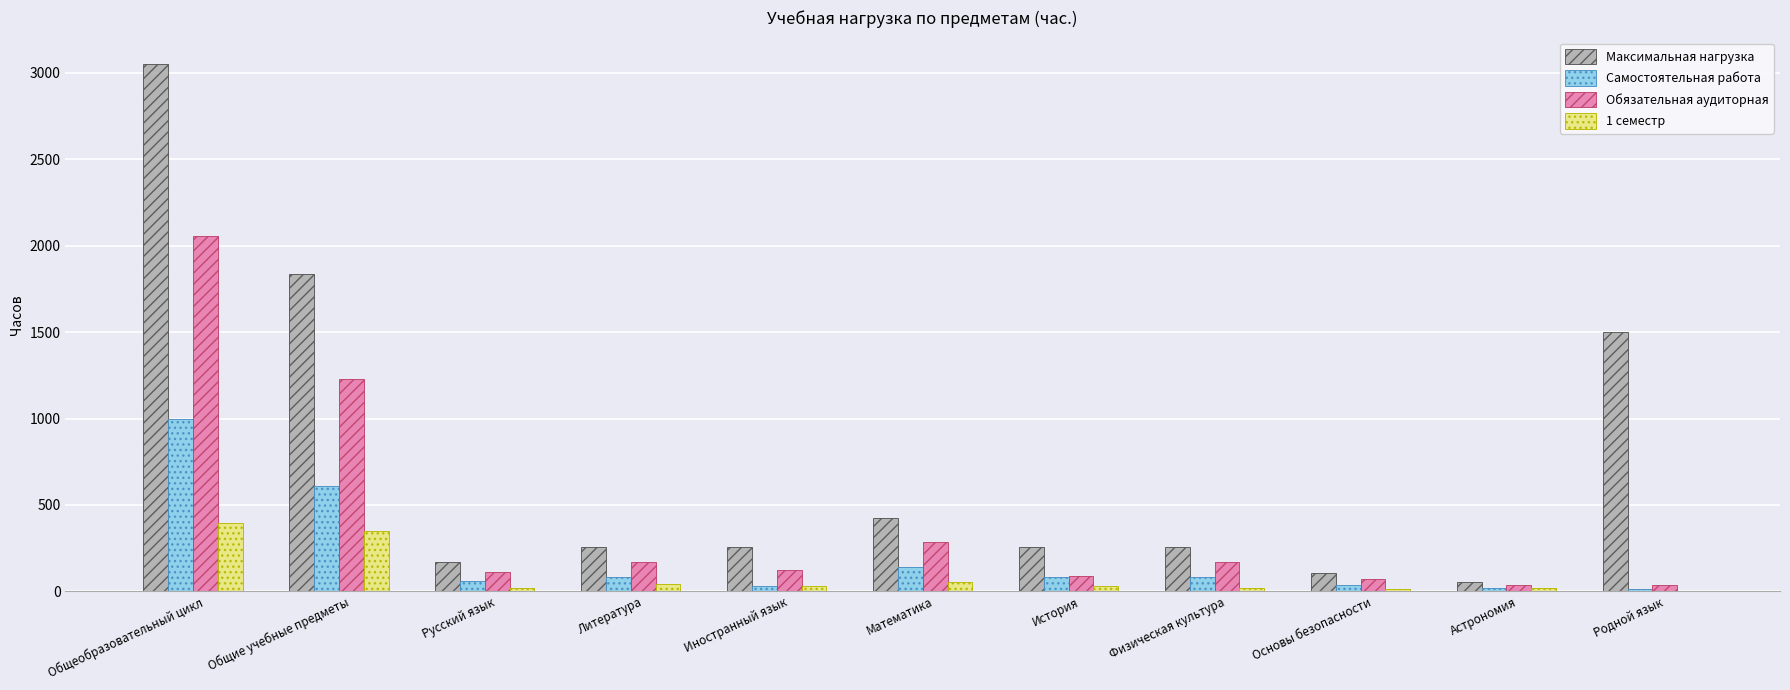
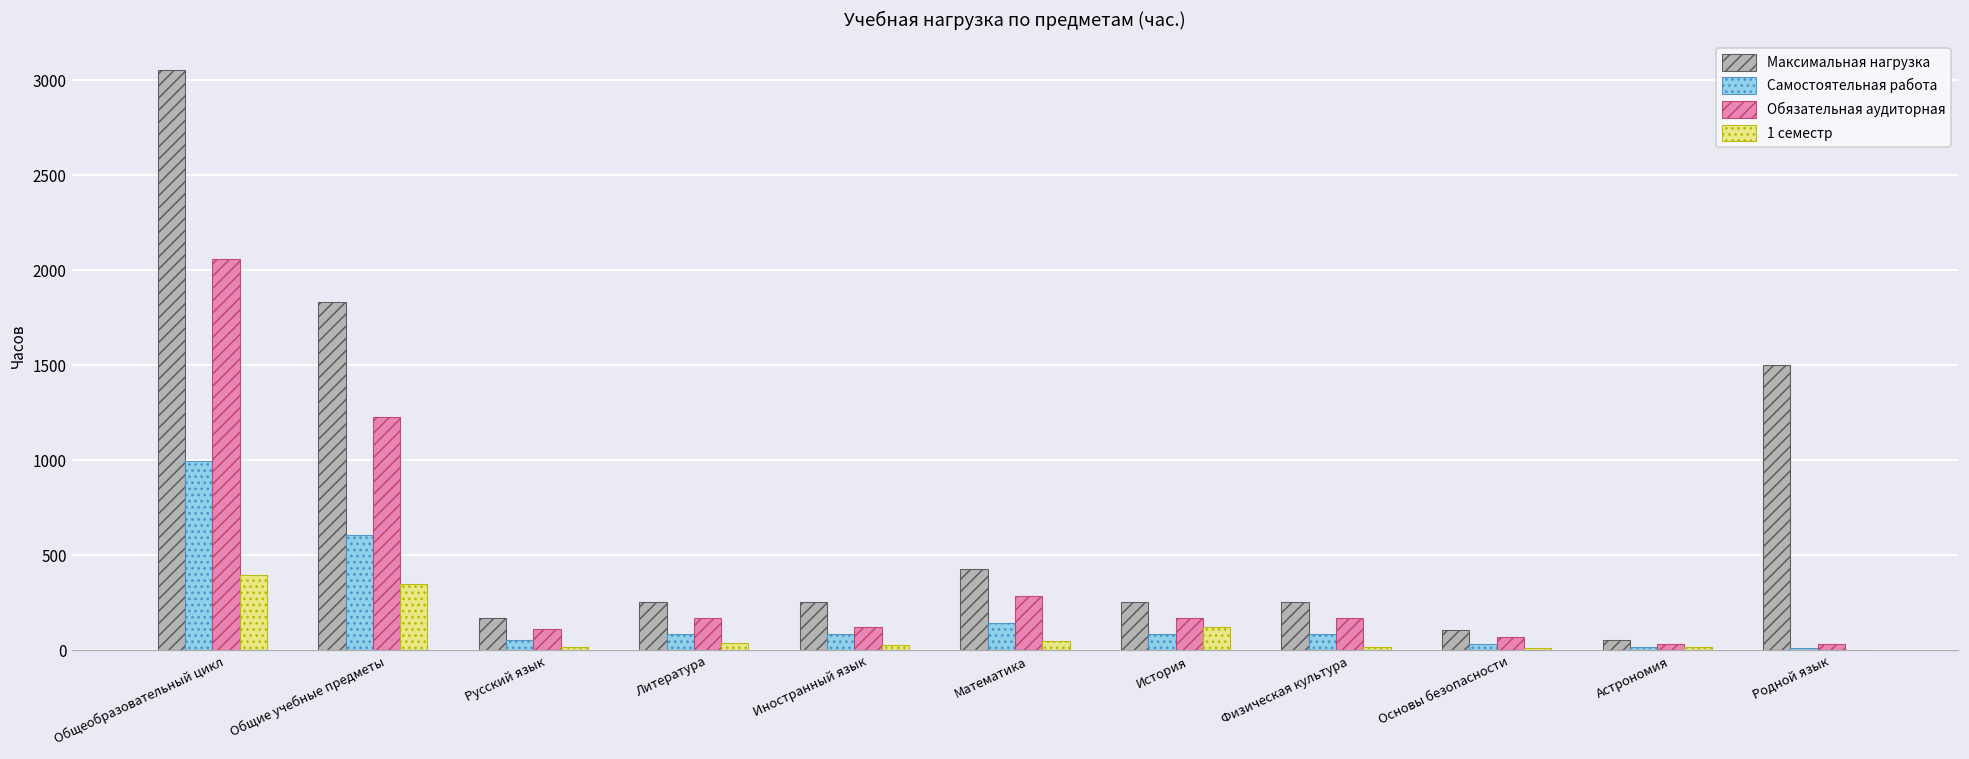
  {
    "Максимальная нагрузка": {
      "Общеобразовательный цикл": 3050,
      "Общие учебные предметы": 1840,
      "Русский язык": 170,
      "Литература": 260,
      "Иностранный язык": 260,
      "Математика": 430,
      "История": 260,
      "Физическая культура": 260,
      "Основы безопасности": 110,
      "Астрономия": 50,
      "Родной язык": 1500
    },
    "Самостоятельная работа": {
      "Общеобразовательный цикл": 1000,
      "Общие учебные предметы": 610,
      "Русский язык": 60,
      "Литература": 90,
-     "Иностранный язык": 30,
+     "Иностранный язык": 90,
      "Математика": 140,
      "История": 90,
      "Физическая культура": 90,
      "Основы безопасности": 40,
      "Астрономия": 20,
      "Родной язык": 20
    },
    "Обязательная аудиторная": {
      "Общеобразовательный цикл": 2060,
      "Общие учебные предметы": 1230,
      "Русский язык": 110,
      "Литература": 170,
      "Иностранный язык": 120,
      "Математика": 290,
-     "История": 90,
+     "История": 170,
      "Физическая культура": 170,
      "Основы безопасности": 70,
      "Астрономия": 40,
      "Родной язык": 40
    },
    "1 семестр": {
      "Общеобразовательный цикл": 400,
      "Общие учебные предметы": 350,
      "Русский язык": 20,
      "Литература": 40,
      "Иностранный язык": 30,
      "Математика": 50,
-     "История": 30,
+     "История": 130,
      "Физическая культура": 20,
      "Астрономия": 20,
      "Родной язык": 0
    }
  }
